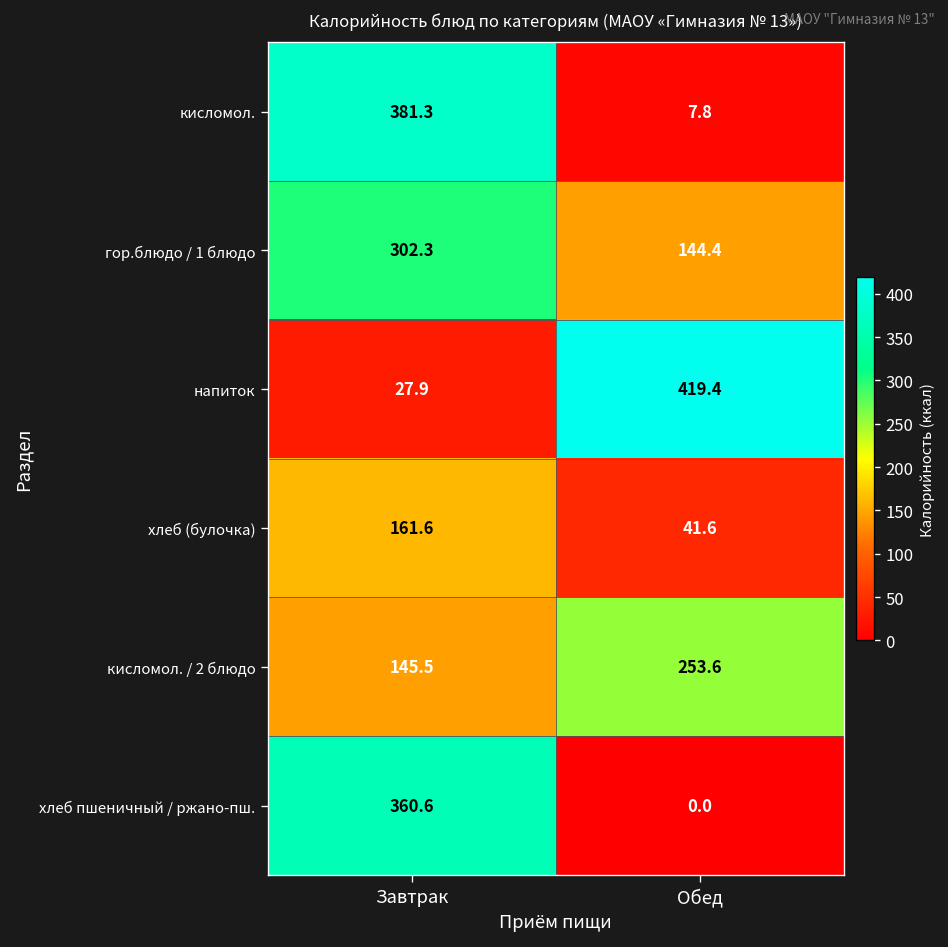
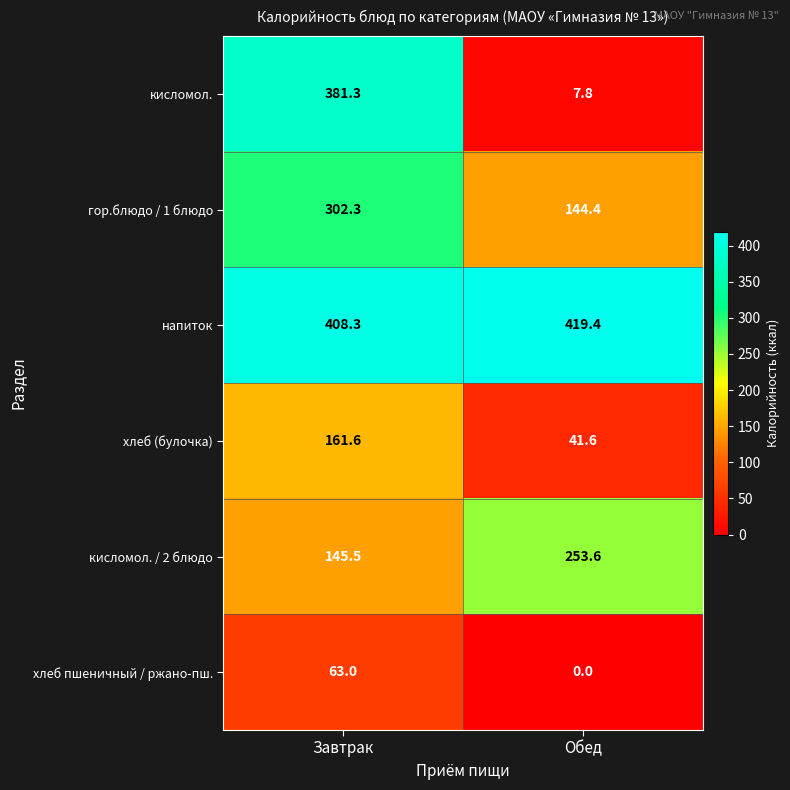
  {
    "кисломол.": {
      "Завтрак": 381.3,
      "Обед": 7.8
    },
    "гор.блюдо / 1 блюдо": {
      "Завтрак": 302.3,
      "Обед": 144.4
    },
    "напиток": {
-     "Завтрак": 27.9,
+     "Завтрак": 408.3,
      "Обед": 419.4
    },
    "хлеб (булочка)": {
      "Завтрак": 161.6,
      "Обед": 41.6
    },
    "кисломол. / 2 блюдо": {
      "Завтрак": 145.5,
      "Обед": 253.6
    },
    "хлеб пшеничный / ржано-пш.": {
-     "Завтрак": 360.6,
+     "Завтрак": 63.0,
      "Обед": 0.0
    }
  }
